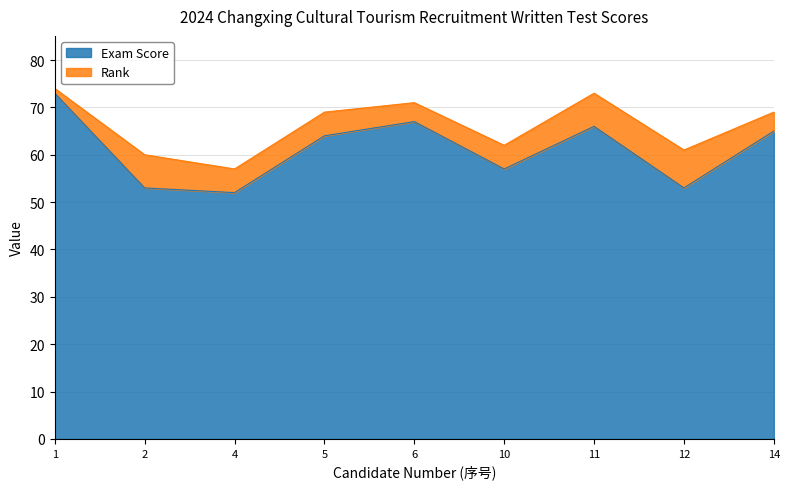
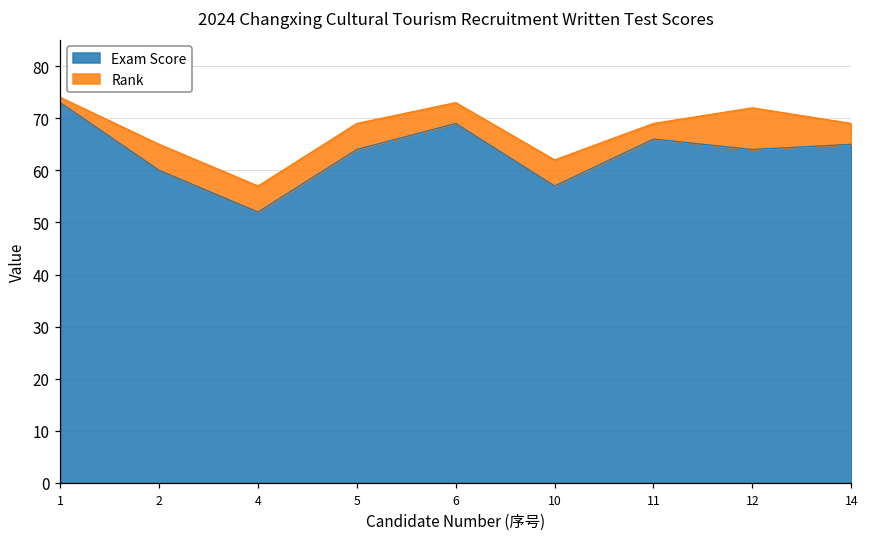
  {
    "Exam Score": {
      "1": 73,
-     "2": 53,
+     "2": 60,
      "4": 52,
      "5": 64,
-     "6": 67,
+     "6": 69,
      "10": 57,
      "11": 66,
-     "12": 53,
+     "12": 64,
      "14": 65
    },
    "Rank": {
      "1": 1,
-     "2": 7,
+     "2": 5,
      "4": 5,
      "5": 5,
      "6": 4,
      "10": 5,
-     "11": 7,
+     "11": 3,
      "12": 8,
      "14": 4
    }
  }
